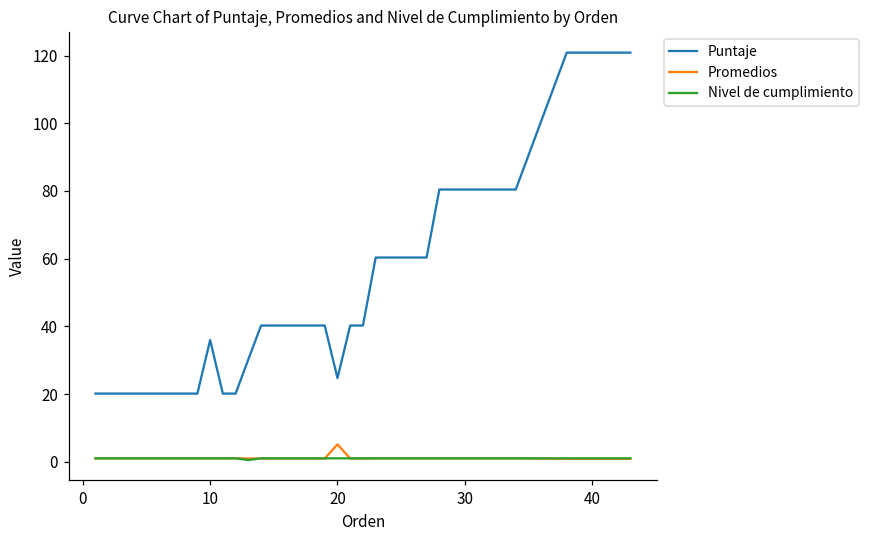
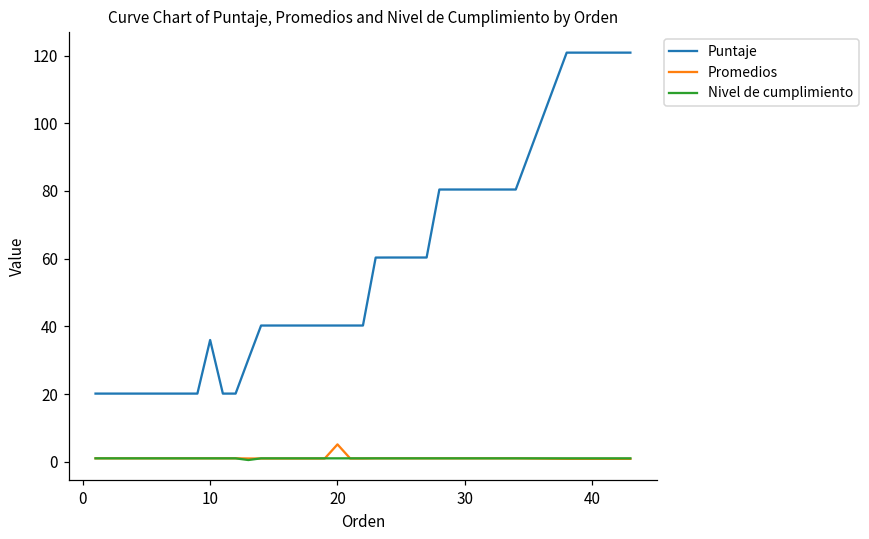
  {
    "Puntaje": {
      "10": 36,
-     "20": 25,
+     "20": 40,
      "30": 80,
      "40": 121
    },
    "Promedios": {
      "20": 5
    },
    "Nivel de cumplimiento": {
      "20": 1
    }
  }
